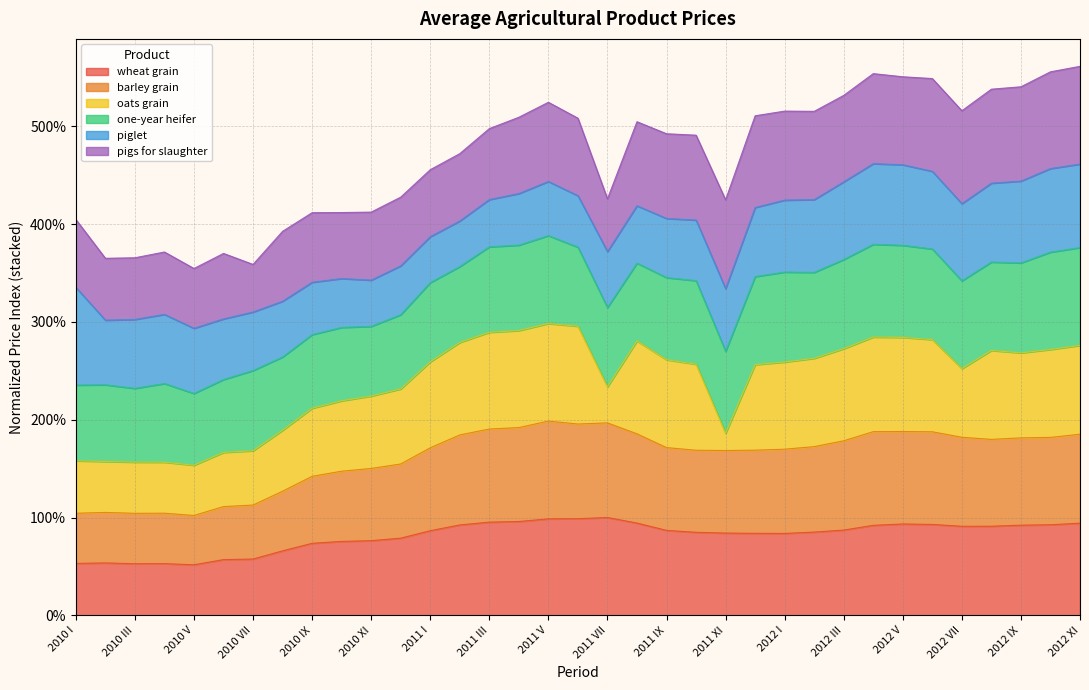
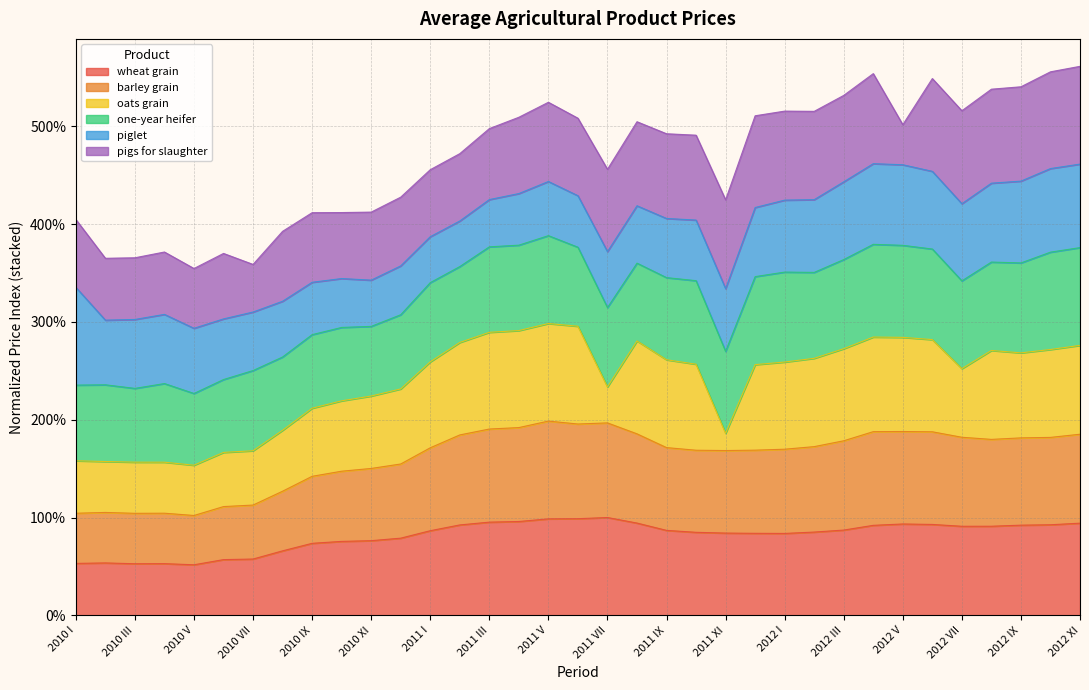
  {
    "oats grain": {
      "2010 I": "50%",
      "2010 III": "50%",
      "2010 V": "50%",
      "2010 VII": "60%",
      "2010 IX": "70%",
      "2010 XI": "70%",
      "2011 I": "90%",
      "2011 III": "100%",
      "2011 V": "100%",
      "2011 VII": "40%",
      "2011 IX": "90%",
      "2011 XI": "20%",
      "2012 I": "90%",
      "2012 III": "90%",
      "2012 V": "100%",
      "2012 VII": "70%",
      "2012 IX": "90%",
      "2012 XI": "90%"
    },
    "one-year heifer": {
      "2010 I": "80%",
      "2010 III": "80%",
      "2010 V": "70%",
      "2010 VII": "80%",
      "2010 IX": "80%",
      "2010 XI": "70%",
      "2011 I": "80%",
      "2011 III": "90%",
      "2011 V": "90%",
      "2011 VII": "80%",
      "2011 IX": "80%",
      "2011 XI": "80%",
      "2012 I": "90%",
      "2012 III": "90%",
      "2012 V": "90%",
      "2012 VII": "90%",
      "2012 IX": "90%",
      "2012 XI": "100%"
    },
    "piglet": {
      "2010 I": "100%",
      "2010 III": "70%",
      "2010 V": "70%",
      "2010 VII": "60%",
      "2010 IX": "50%",
      "2010 XI": "50%",
      "2011 I": "50%",
      "2011 III": "50%",
      "2011 V": "60%",
      "2011 VII": "60%",
      "2011 IX": "60%",
      "2011 XI": "60%",
      "2012 I": "70%",
      "2012 III": "80%",
      "2012 V": "80%",
      "2012 VII": "80%",
      "2012 IX": "80%",
      "2012 XI": "90%"
    },
    "pigs for slaughter": {
      "2010 I": "70%",
      "2010 III": "60%",
      "2010 V": "60%",
      "2010 VII": "50%",
      "2010 IX": "70%",
      "2010 XI": "70%",
      "2011 I": "70%",
      "2011 III": "70%",
      "2011 V": "80%",
-     "2011 VII": "50%",
+     "2011 VII": "80%",
      "2011 IX": "90%",
      "2011 XI": "90%",
      "2012 I": "90%",
      "2012 III": "90%",
-     "2012 V": "90%",
+     "2012 V": "40%",
      "2012 VII": "100%",
      "2012 IX": "100%",
      "2012 XI": "100%"
    }
  }
